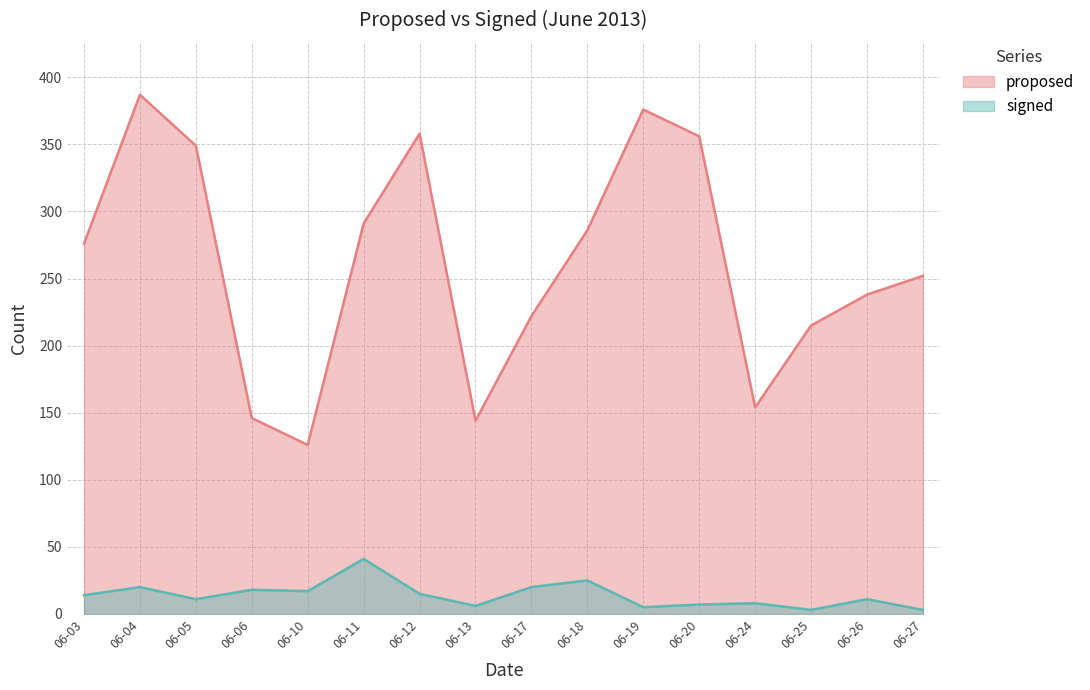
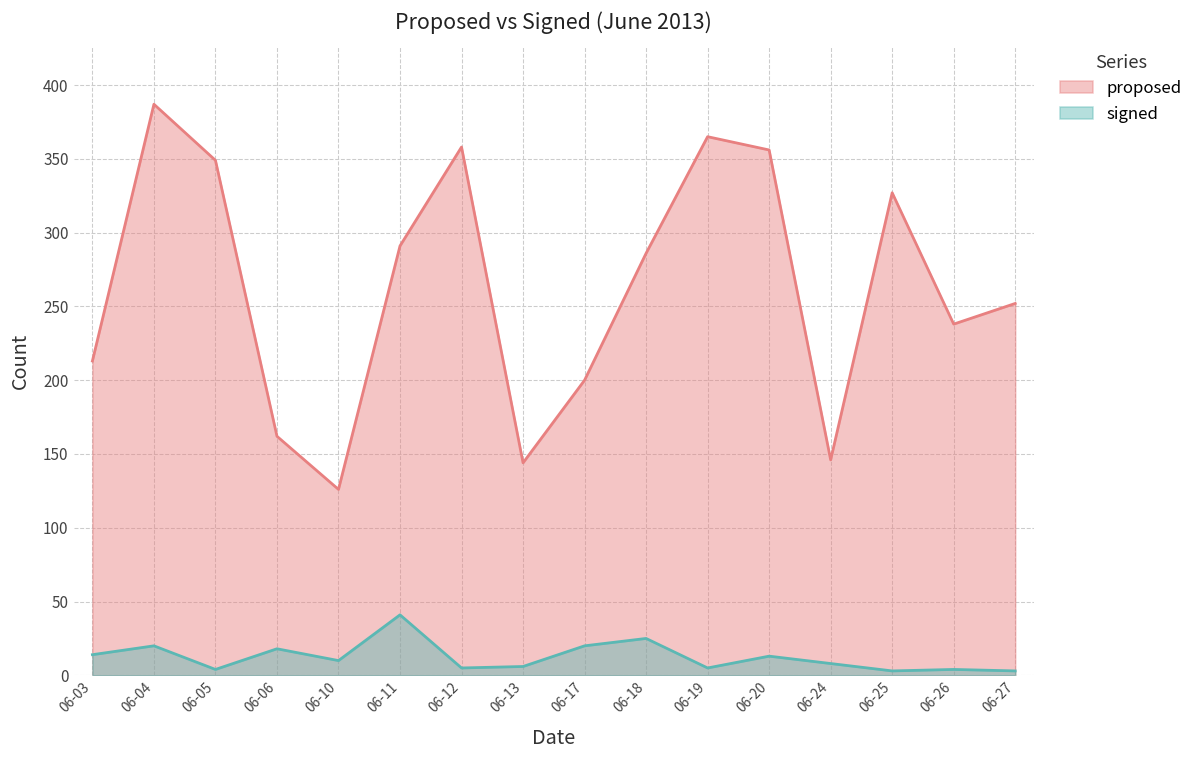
  {
    "proposed": {
-     "06-03": 276,
+     "06-03": 213,
      "06-04": 387,
      "06-05": 349,
-     "06-06": 146,
+     "06-06": 162,
      "06-10": 126,
      "06-11": 291,
      "06-12": 358,
      "06-13": 144,
-     "06-17": 222,
+     "06-17": 200,
      "06-18": 286,
-     "06-19": 376,
+     "06-19": 365,
      "06-20": 356,
-     "06-24": 154,
-     "06-25": 215,
+     "06-24": 146,
+     "06-25": 327,
      "06-26": 238,
      "06-27": 252
    },
    "signed": {
      "06-03": 14,
      "06-04": 20,
-     "06-05": 11,
+     "06-05": 4,
      "06-06": 18,
-     "06-10": 17,
+     "06-10": 10,
      "06-11": 41,
-     "06-12": 15,
+     "06-12": 5,
      "06-13": 6,
      "06-17": 20,
      "06-18": 25,
      "06-19": 5,
-     "06-20": 7,
+     "06-20": 13,
      "06-24": 8,
      "06-25": 3,
-     "06-26": 11,
+     "06-26": 4,
      "06-27": 3
    }
  }
